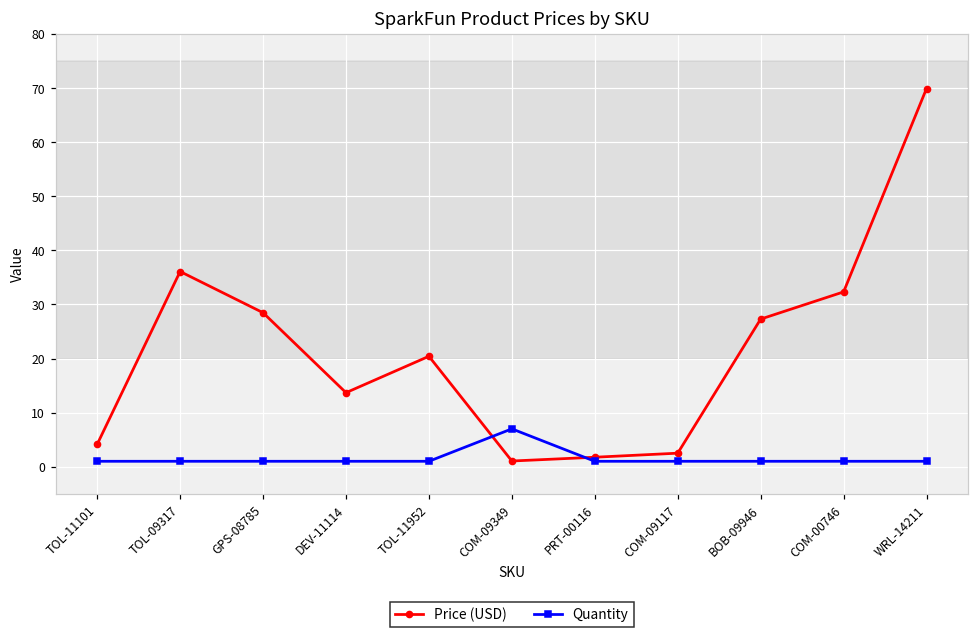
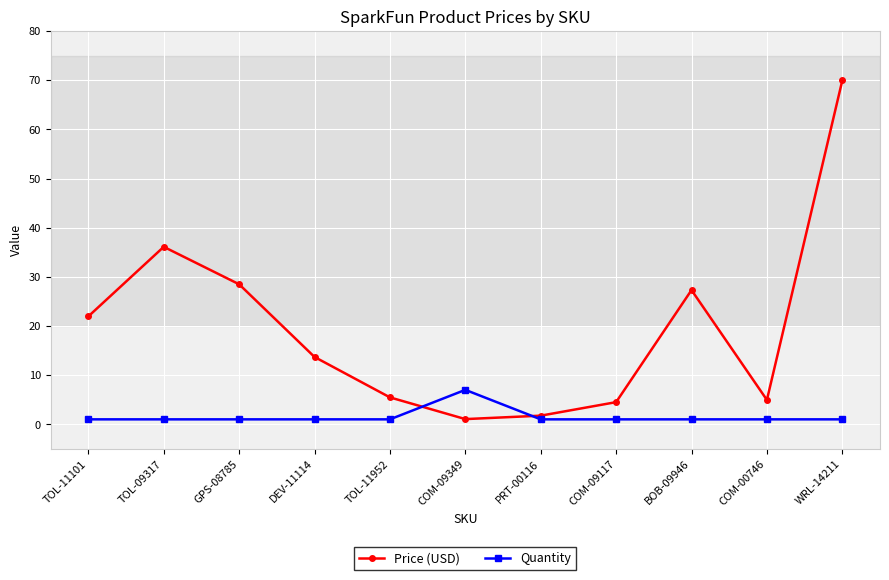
  {
    "Price (USD)": {
-     "TOL-11101": 4,
+     "TOL-11101": 22,
      "TOL-09317": 36,
      "GPS-08785": 28,
      "DEV-11114": 14,
-     "TOL-11952": 20,
+     "TOL-11952": 5,
      "COM-09349": 1,
      "PRT-00116": 2,
-     "COM-09117": 3,
+     "COM-09117": 5,
      "BOB-09946": 27,
-     "COM-00746": 32,
+     "COM-00746": 5,
      "WRL-14211": 70
    },
    "Quantity": {
      "TOL-11101": 1,
      "TOL-09317": 1,
      "GPS-08785": 1,
      "DEV-11114": 1,
      "TOL-11952": 1,
      "COM-09349": 7,
      "PRT-00116": 1,
      "COM-09117": 1,
      "BOB-09946": 1,
      "COM-00746": 1,
      "WRL-14211": 1
    }
  }
